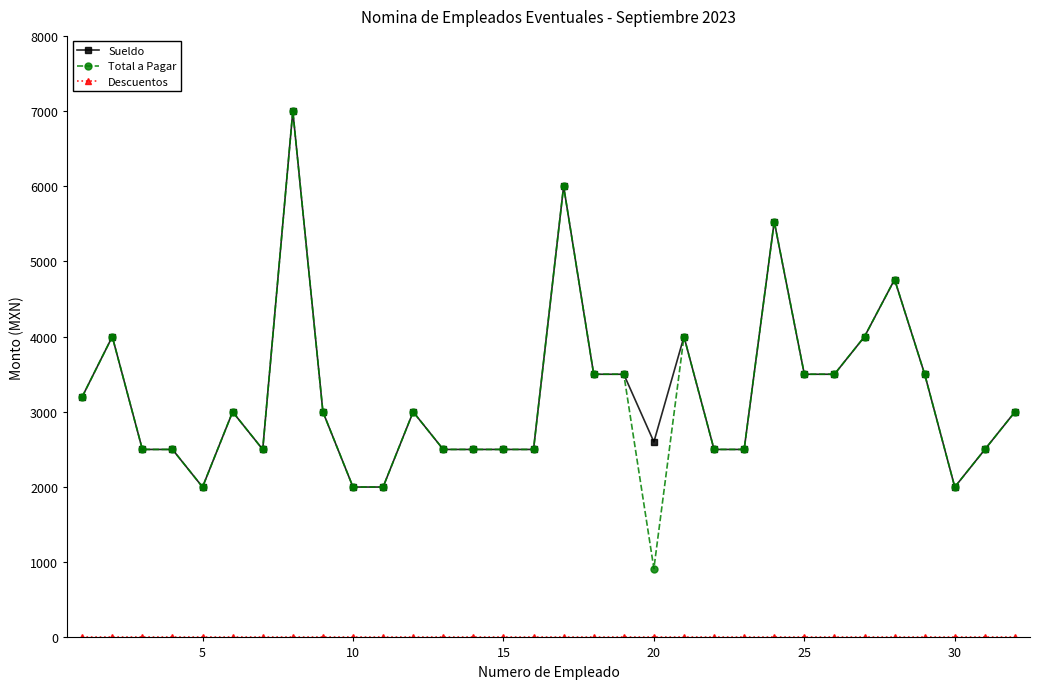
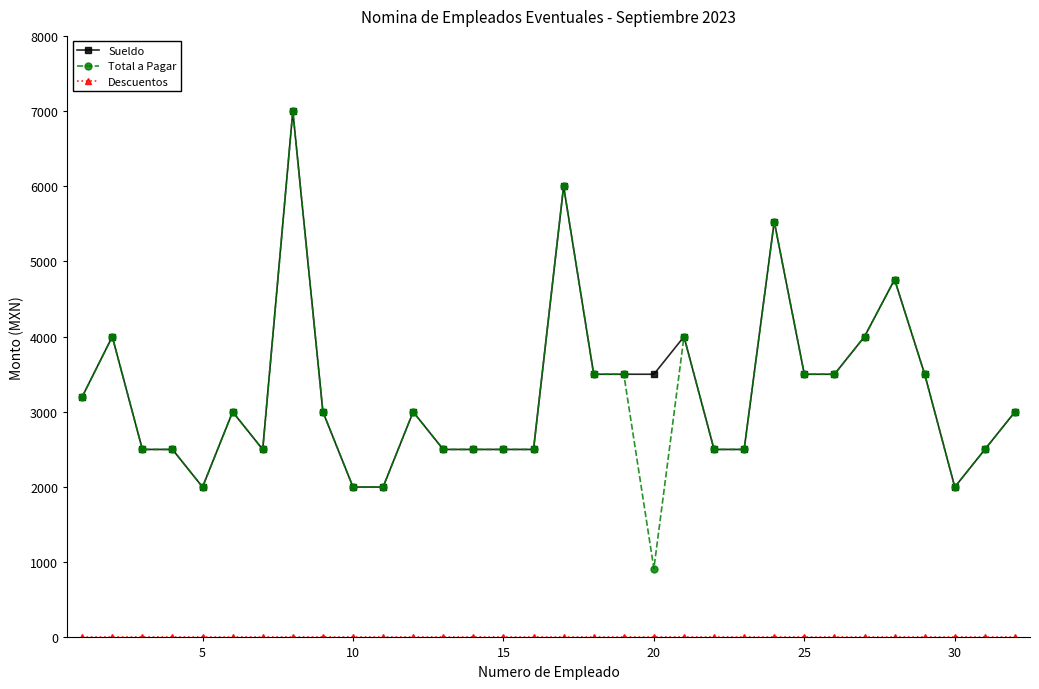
  {
    "Sueldo": {
-     "20": 2600
+     "20": 3500
    },
    "Total a Pagar": {
      "20": 900
    },
    "Descuentos": {
      "5": 0,
      "10": 0,
      "15": 0,
      "20": 0,
      "25": 0,
      "30": 0
    }
  }
